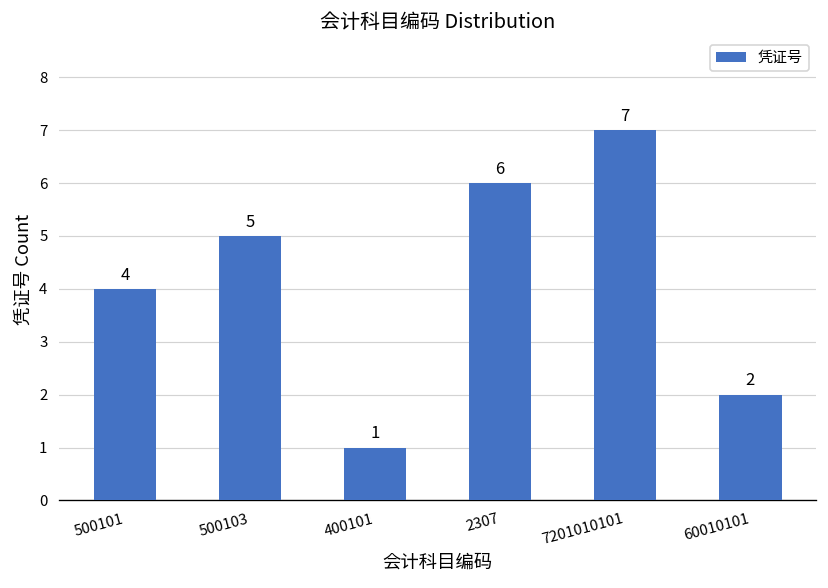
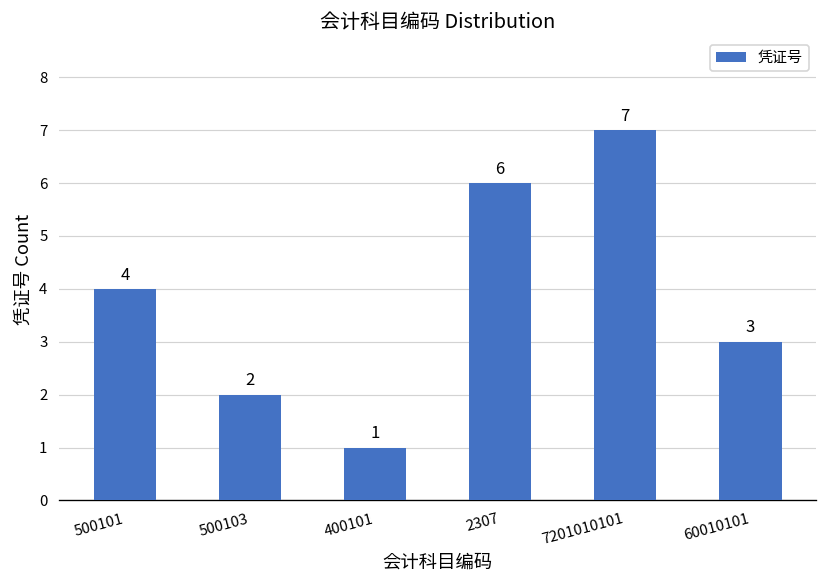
  {
    "500101": 4,
-   "500103": 5,
+   "500103": 2,
    "400101": 1,
    "2307": 6,
    "7201010101": 7,
-   "60010101": 2
+   "60010101": 3
  }
